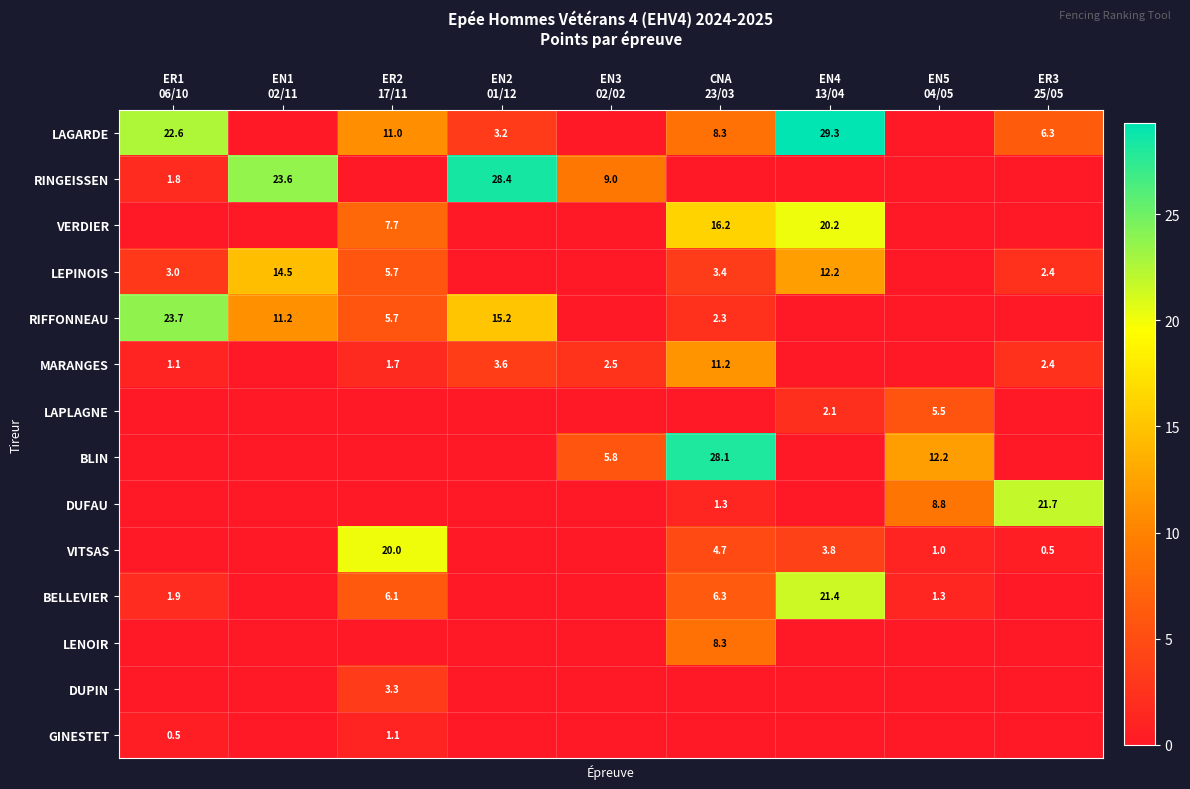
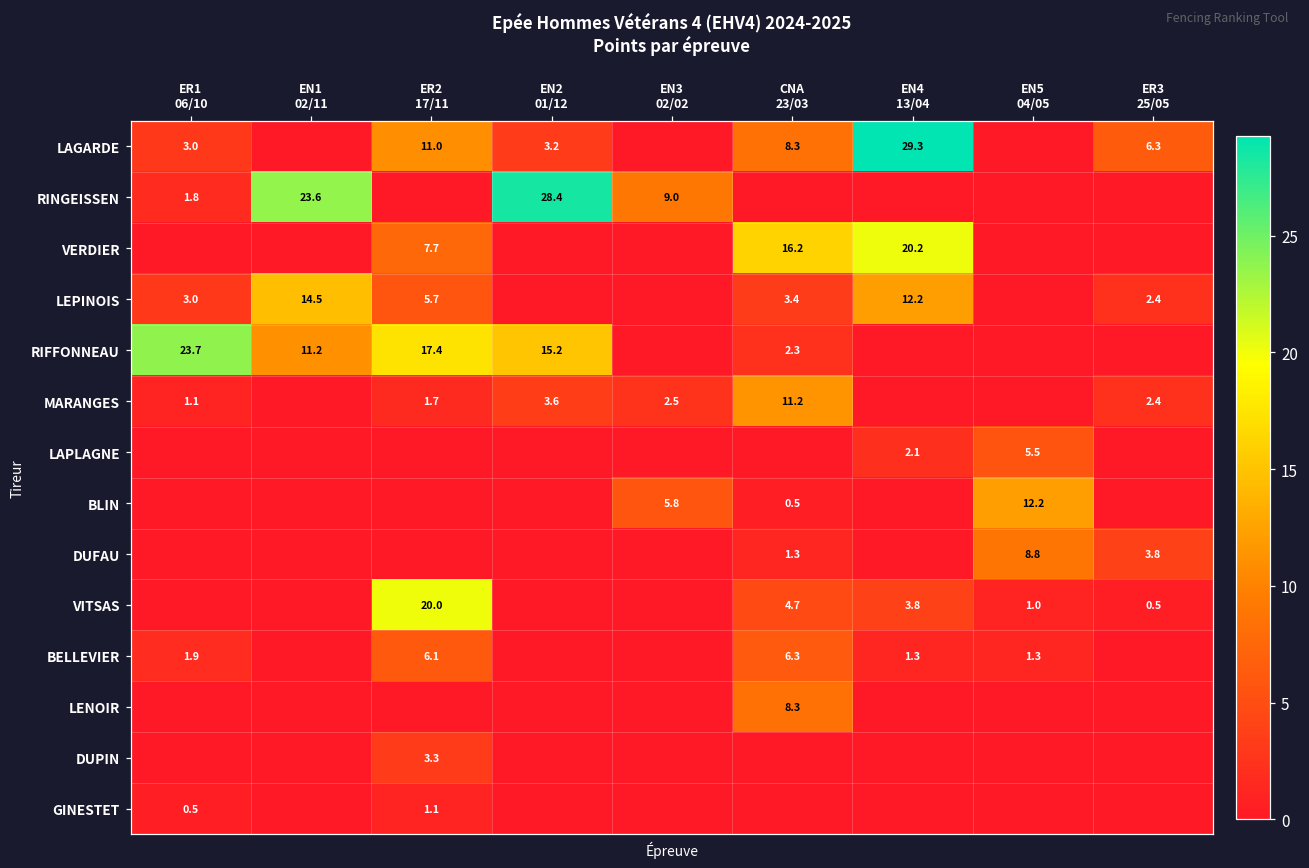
  {
    "LAGARDE": {
-     "ER1 06/10": 22.6,
+     "ER1 06/10": 3.0,
      "ER2 17/11": 11.0,
      "EN2 01/12": 3.2,
      "CNA 23/03": 8.3,
      "EN4 13/04": 29.3,
      "ER3 25/05": 6.3
    },
    "RINGEISSEN": {
      "ER1 06/10": 1.8,
      "EN1 02/11": 23.6,
      "EN2 01/12": 28.4,
      "EN3 02/02": 9.0
    },
    "VERDIER": {
      "ER2 17/11": 7.7,
      "CNA 23/03": 16.2,
      "EN4 13/04": 20.2
    },
    "LEPINOIS": {
      "ER1 06/10": 3.0,
      "EN1 02/11": 14.5,
      "ER2 17/11": 5.7,
      "CNA 23/03": 3.4,
      "EN4 13/04": 12.2,
      "ER3 25/05": 2.4
    },
    "RIFFONNEAU": {
      "ER1 06/10": 23.7,
      "EN1 02/11": 11.2,
-     "ER2 17/11": 5.7,
+     "ER2 17/11": 17.4,
      "EN2 01/12": 15.2,
      "CNA 23/03": 2.3
    },
    "MARANGES": {
      "ER1 06/10": 1.1,
      "ER2 17/11": 1.7,
      "EN2 01/12": 3.6,
      "EN3 02/02": 2.5,
      "CNA 23/03": 11.2,
      "ER3 25/05": 2.4
    },
    "LAPLAGNE": {
      "EN4 13/04": 2.1,
      "EN5 04/05": 5.5
    },
    "BLIN": {
      "EN3 02/02": 5.8,
-     "CNA 23/03": 28.1,
+     "CNA 23/03": 0.5,
      "EN5 04/05": 12.2
    },
    "DUFAU": {
      "CNA 23/03": 1.3,
      "EN5 04/05": 8.8,
-     "ER3 25/05": 21.7
+     "ER3 25/05": 3.8
    },
    "VITSAS": {
      "ER2 17/11": 20.0,
      "CNA 23/03": 4.7,
      "EN4 13/04": 3.8,
      "EN5 04/05": 1.0,
      "ER3 25/05": 0.5
    },
    "BELLEVIER": {
      "ER1 06/10": 1.9,
      "ER2 17/11": 6.1,
      "CNA 23/03": 6.3,
-     "EN4 13/04": 21.4,
+     "EN4 13/04": 1.3,
      "EN5 04/05": 1.3
    },
    "LENOIR": {
      "CNA 23/03": 8.3
    },
    "DUPIN": {
      "ER2 17/11": 3.3
    },
    "GINESTET": {
      "ER1 06/10": 0.5,
      "ER2 17/11": 1.1
    }
  }
